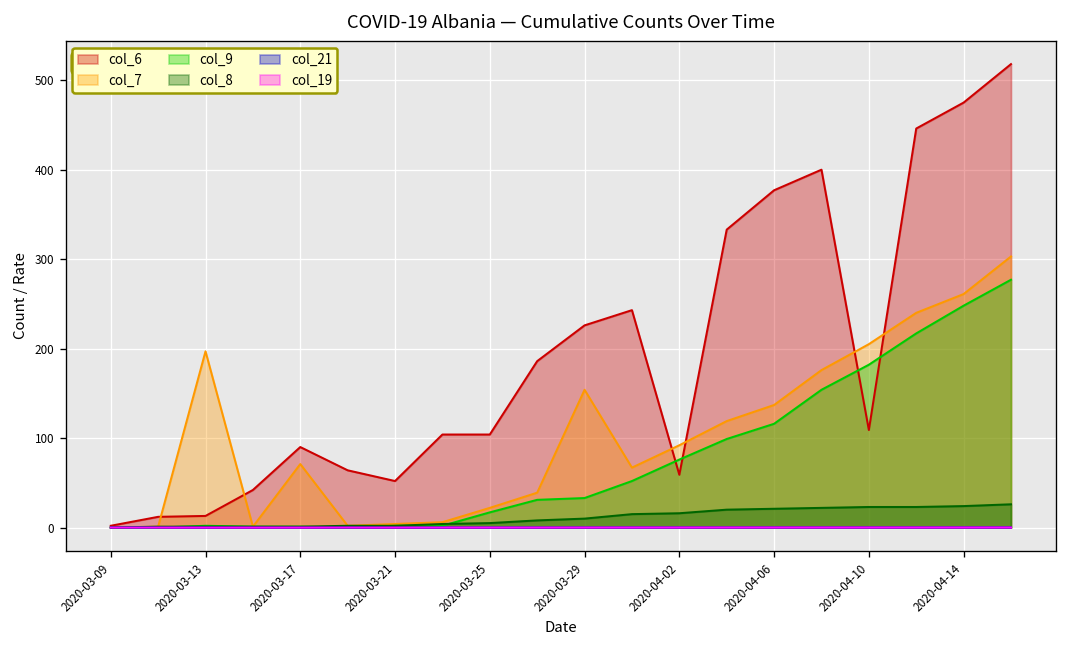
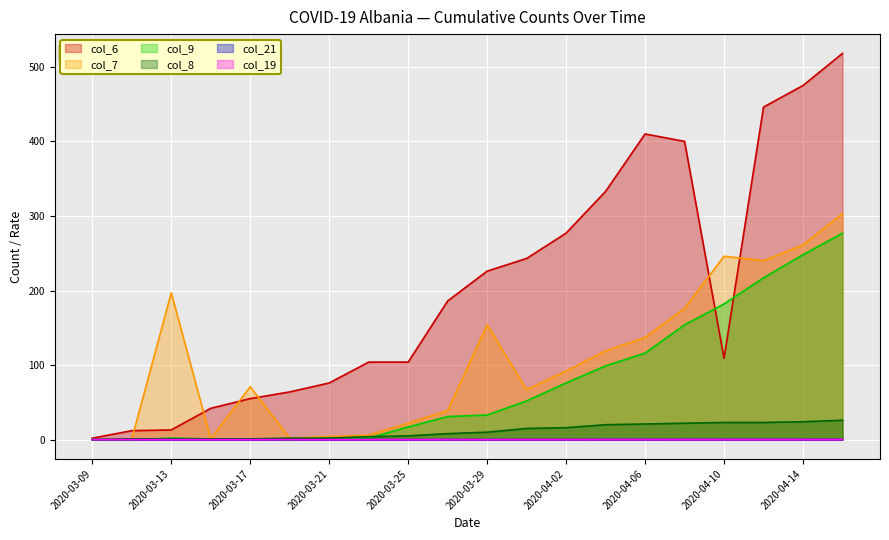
  {
    "col_6": {
      "2020-03-13": 10,
-     "2020-03-17": 90,
-     "2020-03-21": 50,
+     "2020-03-17": 60,
+     "2020-03-21": 80,
      "2020-03-25": 100,
      "2020-03-29": 230,
-     "2020-04-02": 60,
-     "2020-04-06": 380,
+     "2020-04-02": 280,
+     "2020-04-06": 410,
      "2020-04-10": 110,
      "2020-04-14": 480
    },
    "col_7": {
      "2020-03-13": 200,
      "2020-03-17": 70,
      "2020-03-25": 20,
      "2020-03-29": 150,
      "2020-04-02": 90,
      "2020-04-06": 140,
-     "2020-04-10": 210,
+     "2020-04-10": 250,
      "2020-04-14": 260
    },
    "col_19": {
      "2020-03-25": 0,
      "2020-03-29": 0,
      "2020-04-02": 0,
      "2020-04-06": 0,
      "2020-04-10": 0,
      "2020-04-14": 0
    }
  }
